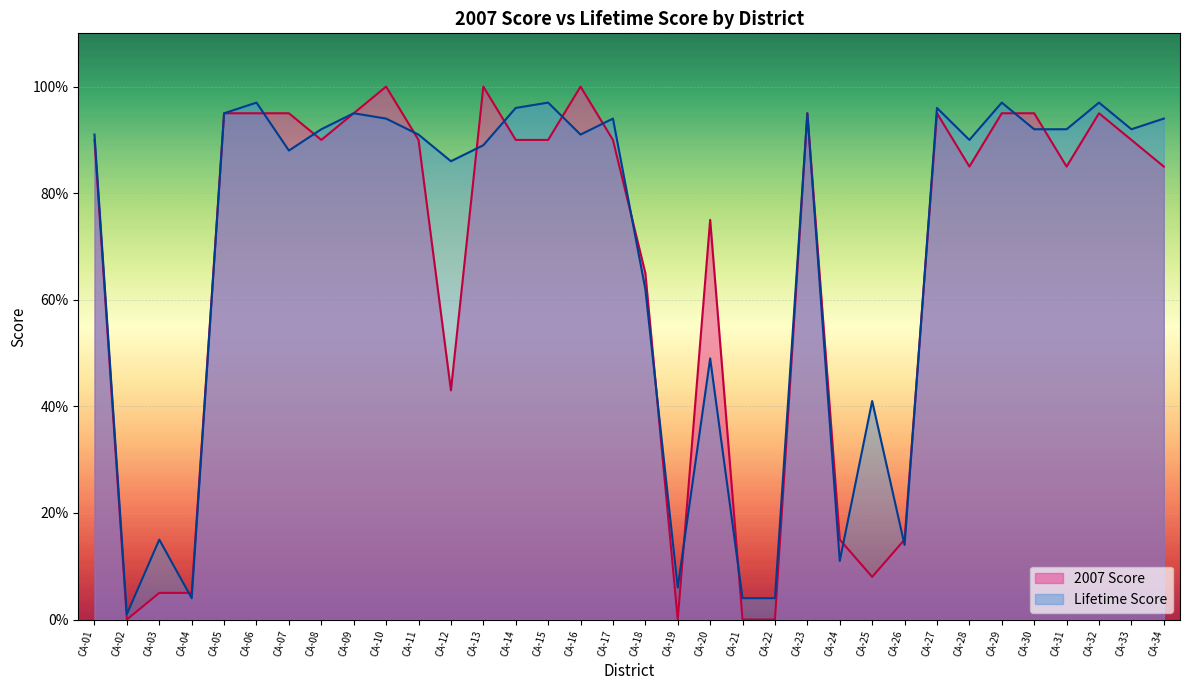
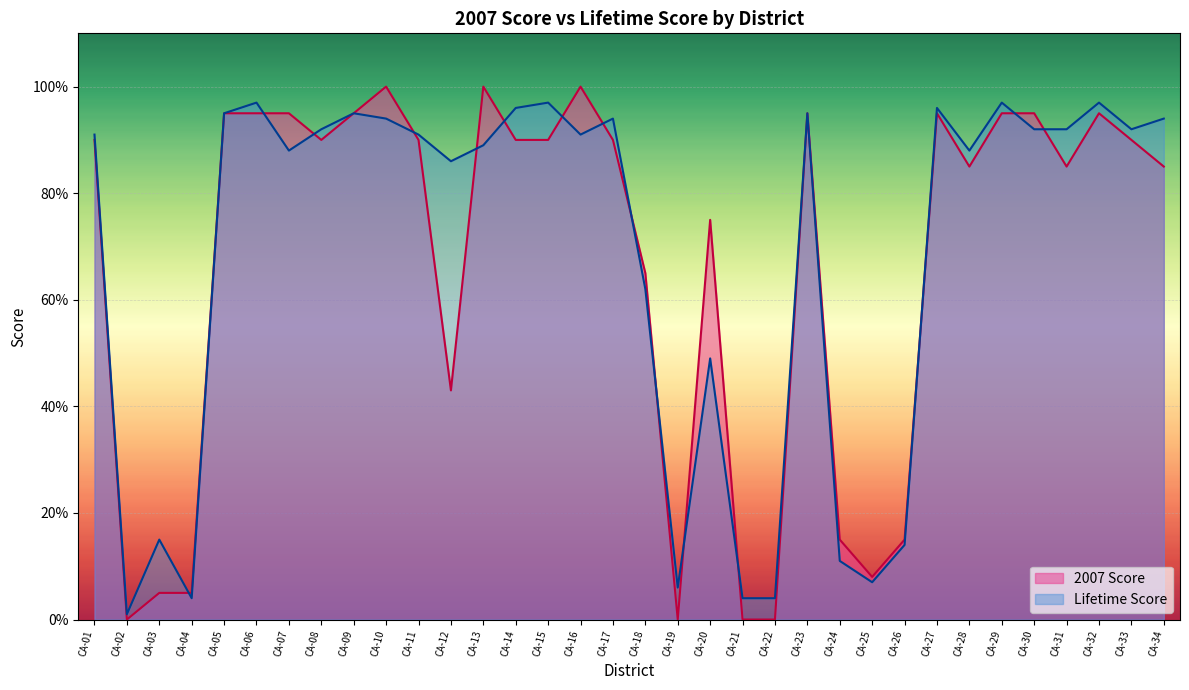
  {
    "2007 Score": {
      "CA-01": "90%",
      "CA-02": "0%",
      "CA-03": "5%",
      "CA-04": "5%",
      "CA-06": "95%",
      "CA-07": "95%",
      "CA-08": "90%",
      "CA-10": "100%",
      "CA-11": "90%",
      "CA-12": "43%",
      "CA-13": "100%",
      "CA-14": "90%",
      "CA-15": "90%",
      "CA-16": "100%",
      "CA-17": "90%",
      "CA-18": "65%",
      "CA-19": "0%",
      "CA-20": "75%",
      "CA-21": "0%",
      "CA-22": "0%",
      "CA-24": "15%",
      "CA-25": "8%",
      "CA-26": "15%",
      "CA-27": "95%",
      "CA-28": "85%",
      "CA-29": "95%",
      "CA-30": "95%",
      "CA-31": "85%",
      "CA-32": "95%",
      "CA-33": "90%",
      "CA-34": "85%"
    },
    "Lifetime Score": {
      "CA-01": "91%",
      "CA-02": "1%",
      "CA-03": "15%",
      "CA-04": "4%",
      "CA-06": "97%",
      "CA-07": "88%",
      "CA-08": "92%",
      "CA-10": "94%",
      "CA-11": "91%",
      "CA-12": "86%",
      "CA-13": "89%",
      "CA-14": "96%",
      "CA-15": "97%",
      "CA-16": "91%",
      "CA-17": "94%",
      "CA-18": "62%",
      "CA-19": "6%",
      "CA-20": "49%",
      "CA-21": "4%",
      "CA-22": "4%",
      "CA-24": "11%",
-     "CA-25": "41%",
+     "CA-25": "7%",
      "CA-26": "14%",
      "CA-27": "96%",
-     "CA-28": "90%",
+     "CA-28": "88%",
      "CA-29": "97%",
      "CA-30": "92%",
      "CA-31": "92%",
      "CA-32": "97%",
      "CA-33": "92%",
      "CA-34": "94%"
    }
  }
